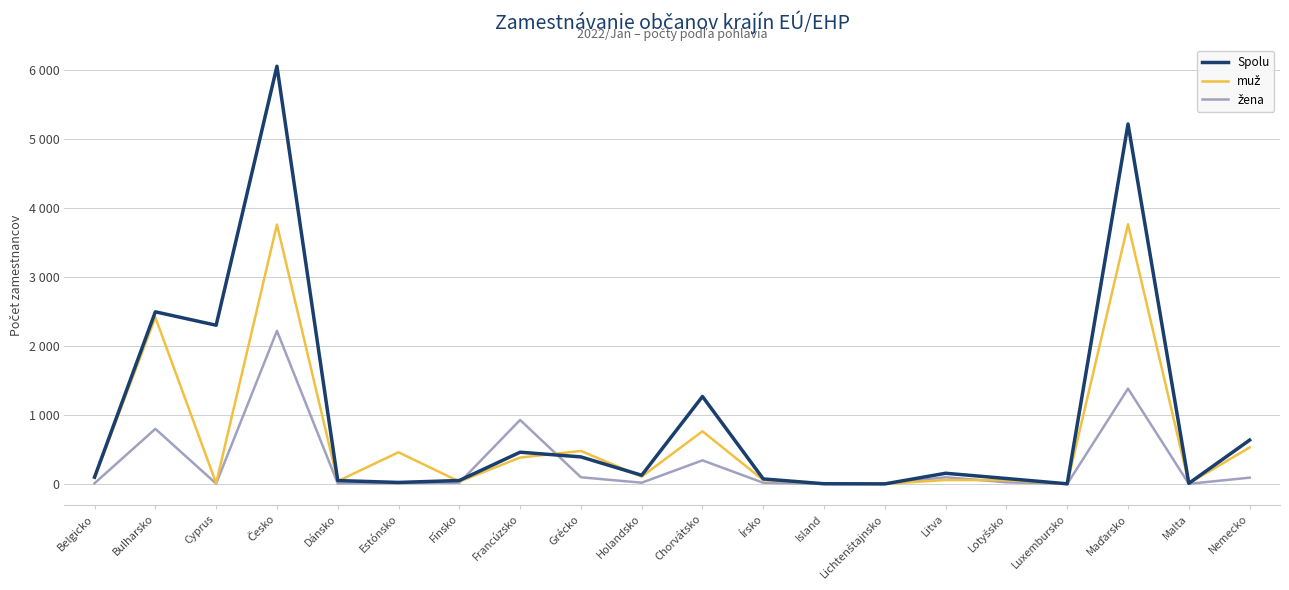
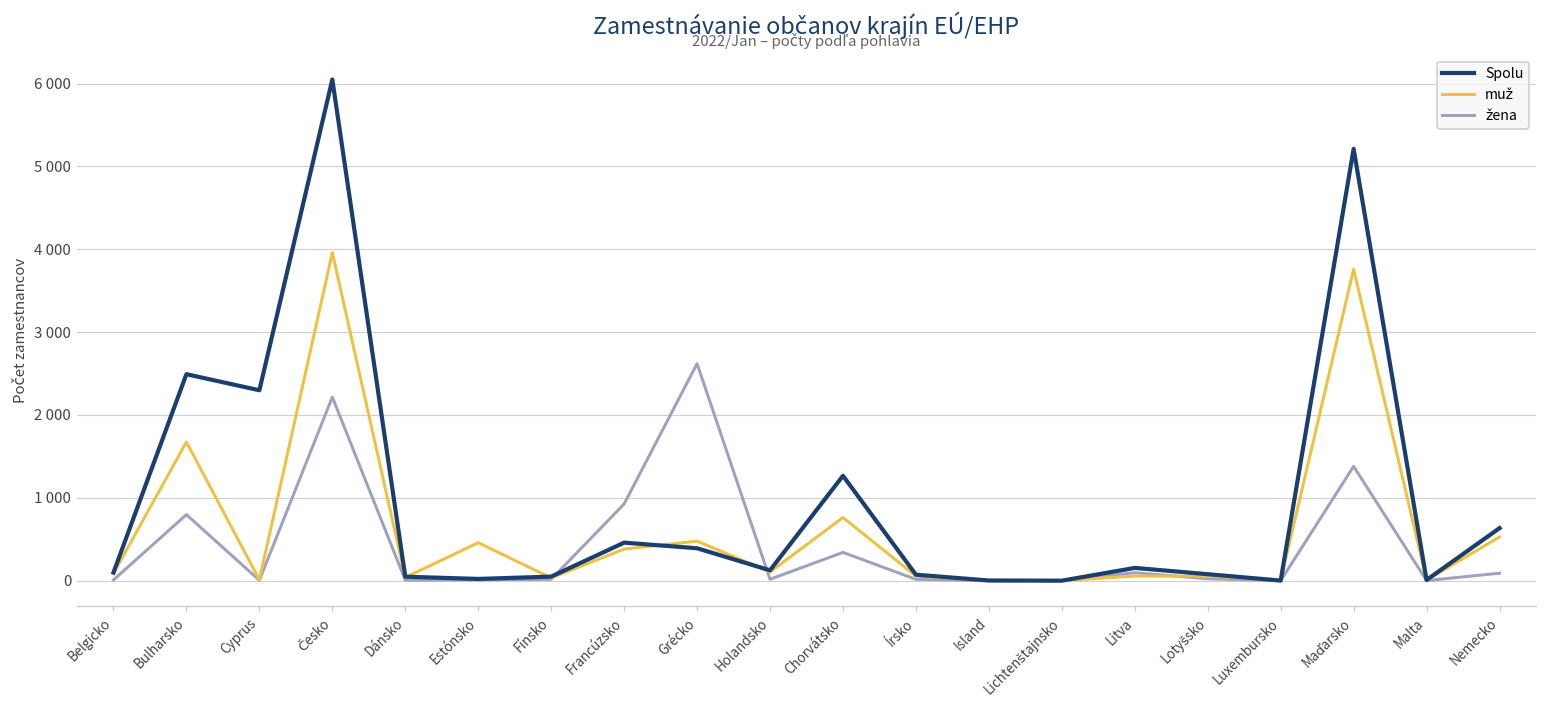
  {
    "Spolu": {
      "Bulharsko": 2500,
      "Cyprus": 2300,
      "Česko": 6000,
      "Francúzsko": 500,
      "Grécko": 400,
      "Chorvátsko": 1300,
      "Litva": 200,
      "Maďarsko": 5200,
      "Nemecko": 600
    },
    "muž": {
-     "Bulharsko": 2400,
-     "Česko": 3800,
+     "Bulharsko": 1700,
+     "Česko": 4000,
      "Estónsko": 500,
      "Francúzsko": 400,
      "Grécko": 500,
      "Chorvátsko": 800,
      "Litva": 100,
      "Maďarsko": 3800,
      "Nemecko": 500
    },
    "žena": {
      "Belgicko": 0,
      "Bulharsko": 800,
      "Česko": 2200,
      "Francúzsko": 900,
-     "Grécko": 100,
+     "Grécko": 2600,
      "Holandsko": 0,
      "Chorvátsko": 300,
      "Írsko": 0,
      "Litva": 100,
      "Maďarsko": 1400,
      "Nemecko": 100
    }
  }
